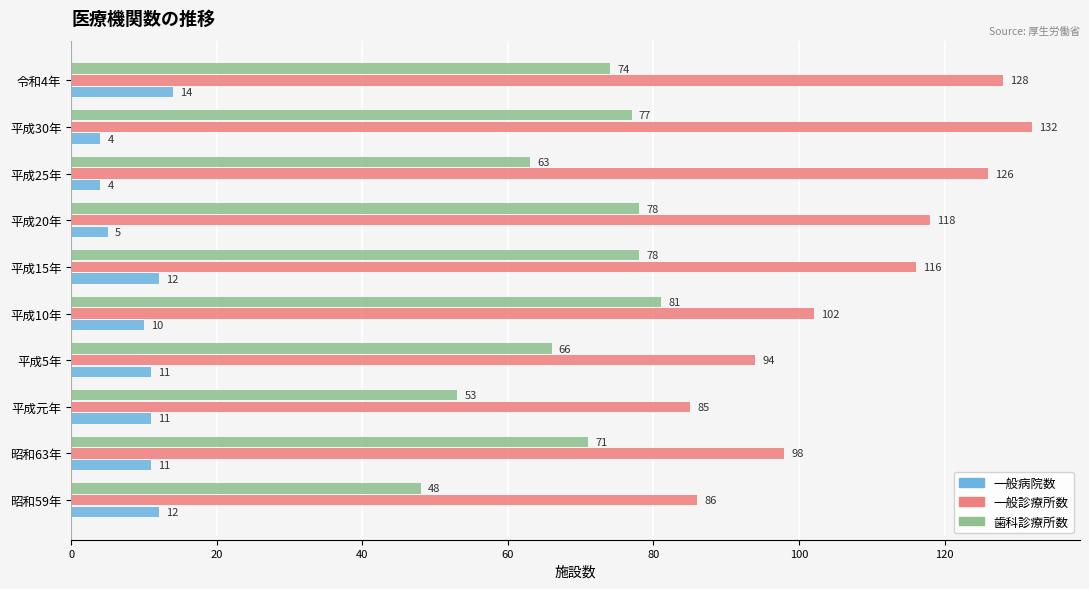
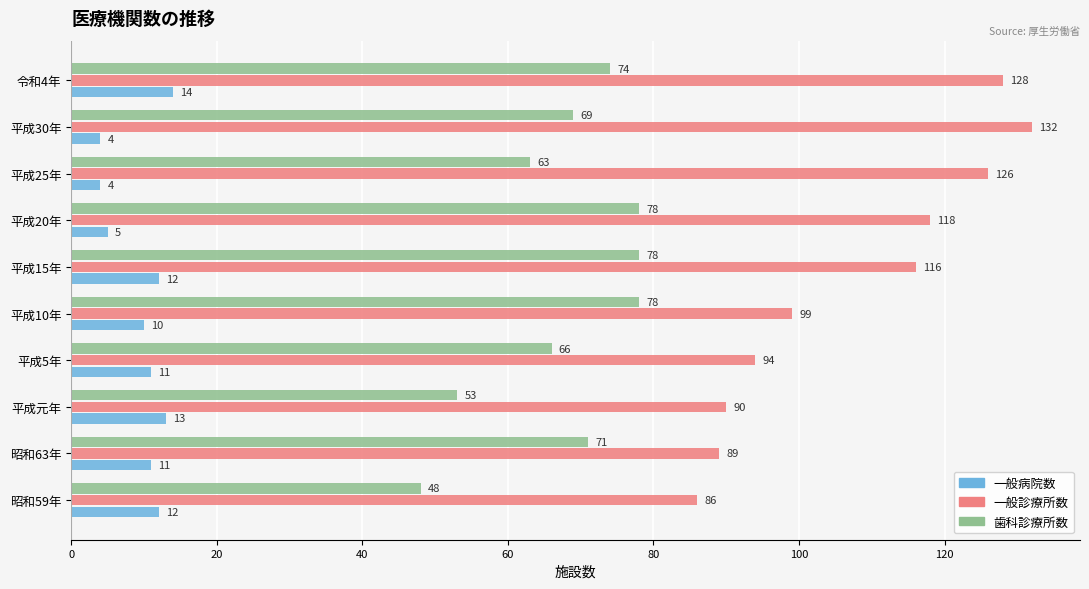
  {
    "一般病院数": {
      "令和4年": 14,
      "平成30年": 4,
      "平成25年": 4,
      "平成20年": 5,
      "平成15年": 12,
      "平成10年": 10,
      "平成5年": 11,
-     "平成元年": 11,
+     "平成元年": 13,
      "昭和63年": 11,
      "昭和59年": 12
    },
    "一般診療所数": {
      "令和4年": 128,
      "平成30年": 132,
      "平成25年": 126,
      "平成20年": 118,
      "平成15年": 116,
-     "平成10年": 102,
+     "平成10年": 99,
      "平成5年": 94,
-     "平成元年": 85,
-     "昭和63年": 98,
+     "平成元年": 90,
+     "昭和63年": 89,
      "昭和59年": 86
    },
    "歯科診療所数": {
      "令和4年": 74,
-     "平成30年": 77,
+     "平成30年": 69,
      "平成25年": 63,
      "平成20年": 78,
      "平成15年": 78,
-     "平成10年": 81,
+     "平成10年": 78,
      "平成5年": 66,
      "平成元年": 53,
      "昭和63年": 71,
      "昭和59年": 48
    }
  }
